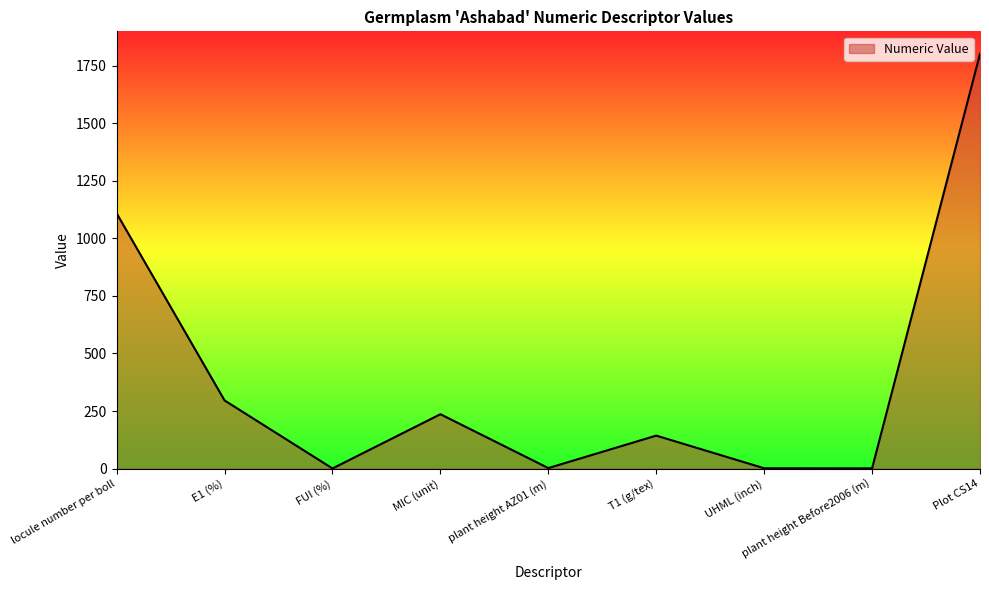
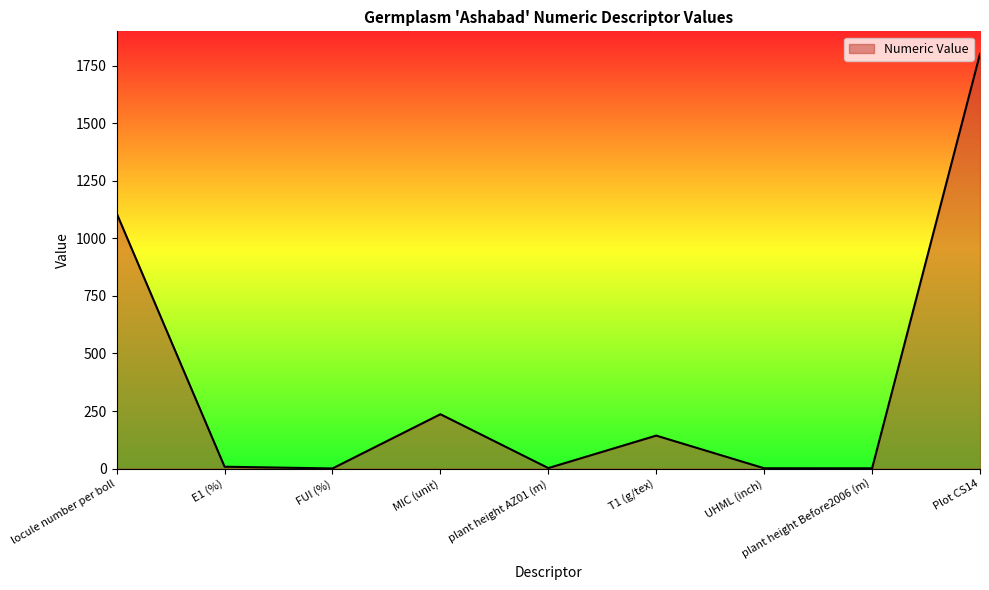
  {
    "locule number per boll": 1110,
-   "E1 (%)": 300,
+   "E1 (%)": 10,
    "FUI (%)": 0,
    "MIC (unit)": 240,
    "plant height AZ01 (m)": 0,
    "T1 (g/tex)": 140,
    "UHML (inch)": 0,
    "plant height Before2006 (m)": 0,
    "Plot CS14": 1800
  }
